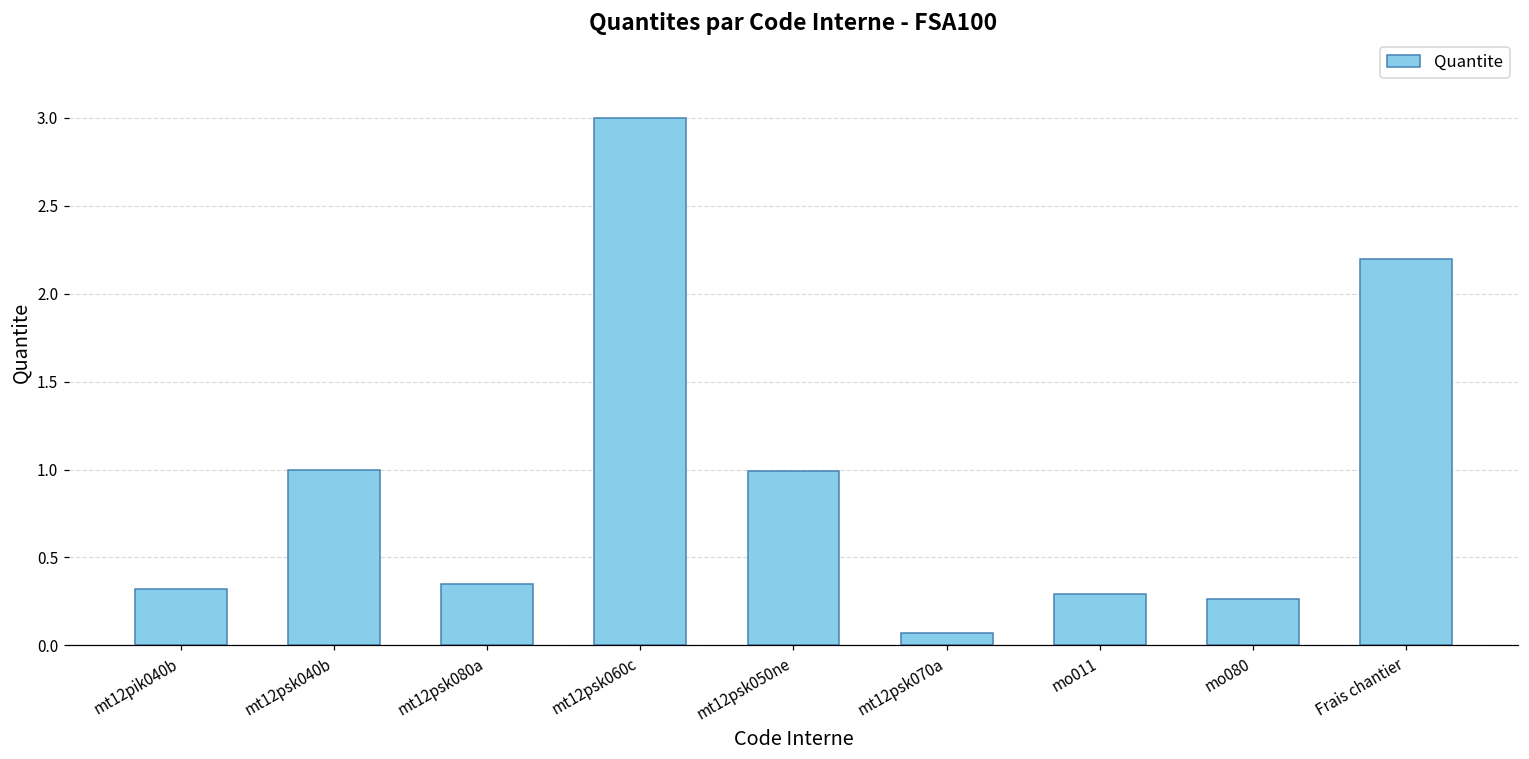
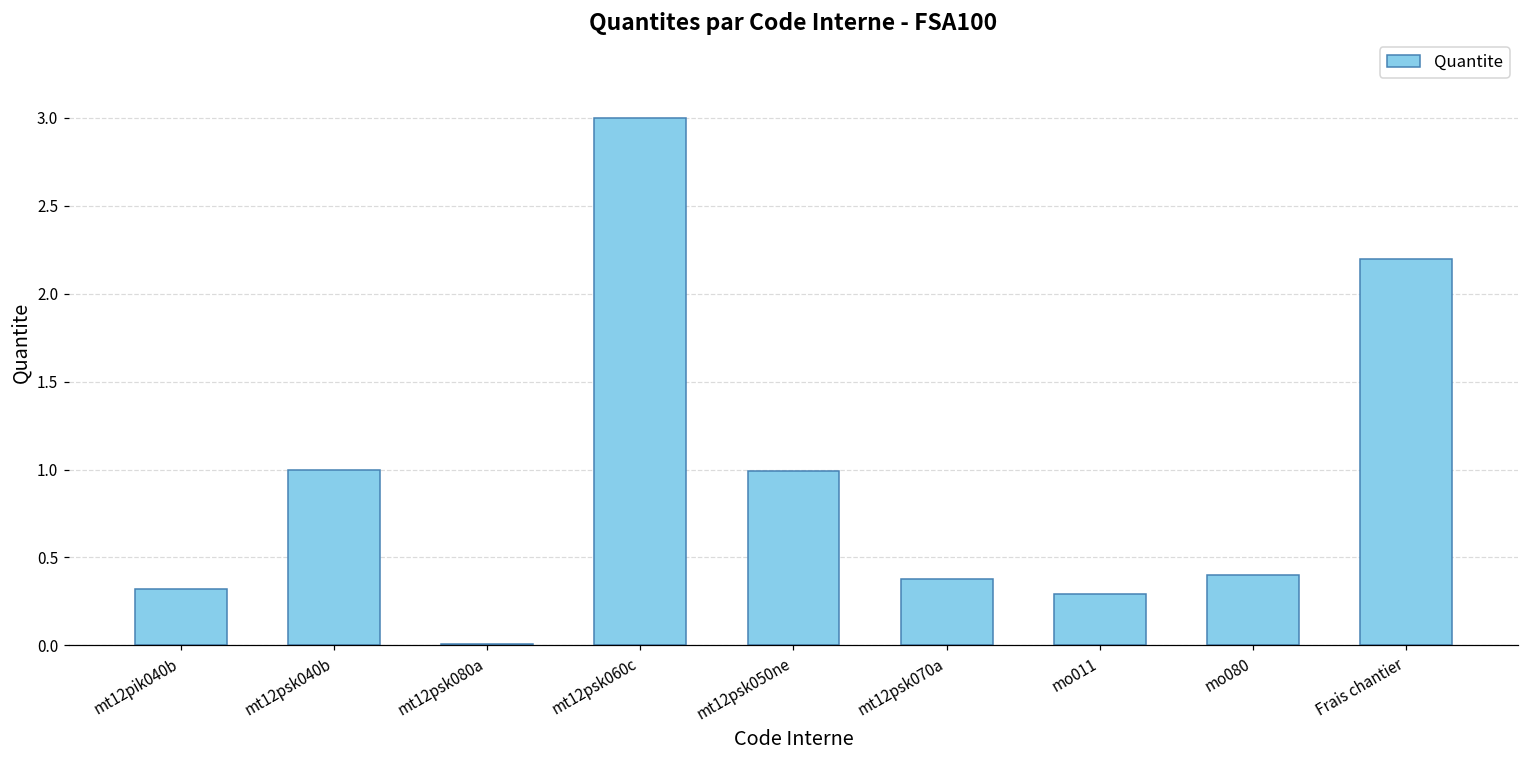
  {
    "mt12pik040b": 0.32,
    "mt12psk040b": 1.00,
-   "mt12psk080a": 0.35,
+   "mt12psk080a": 0.01,
    "mt12psk060c": 3.00,
    "mt12psk050ne": 0.99,
-   "mt12psk070a": 0.07,
+   "mt12psk070a": 0.38,
    "mo011": 0.29,
-   "mo080": 0.26,
+   "mo080": 0.40,
    "Frais chantier": 2.20
  }
